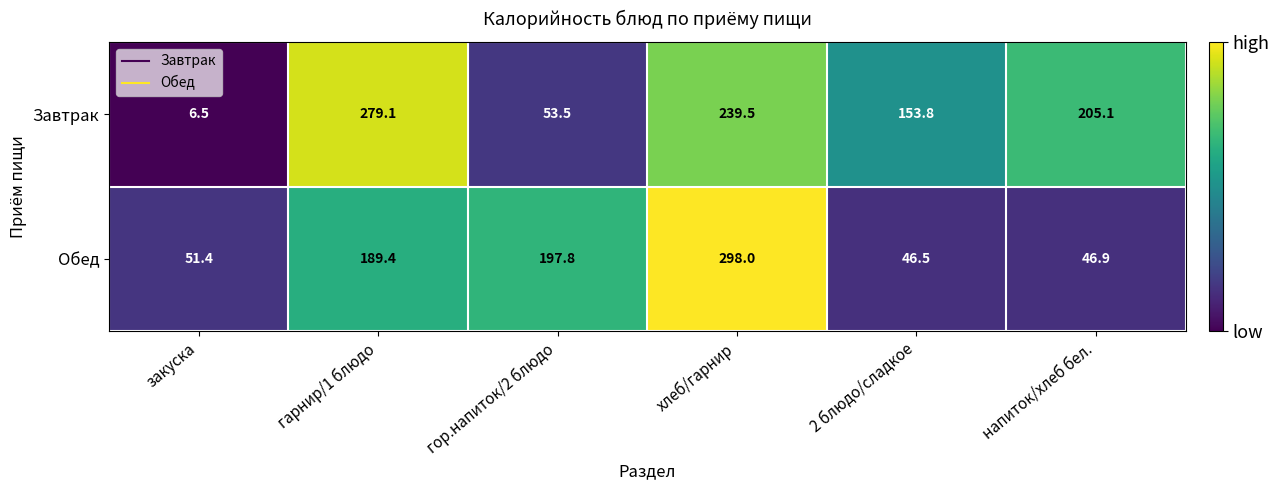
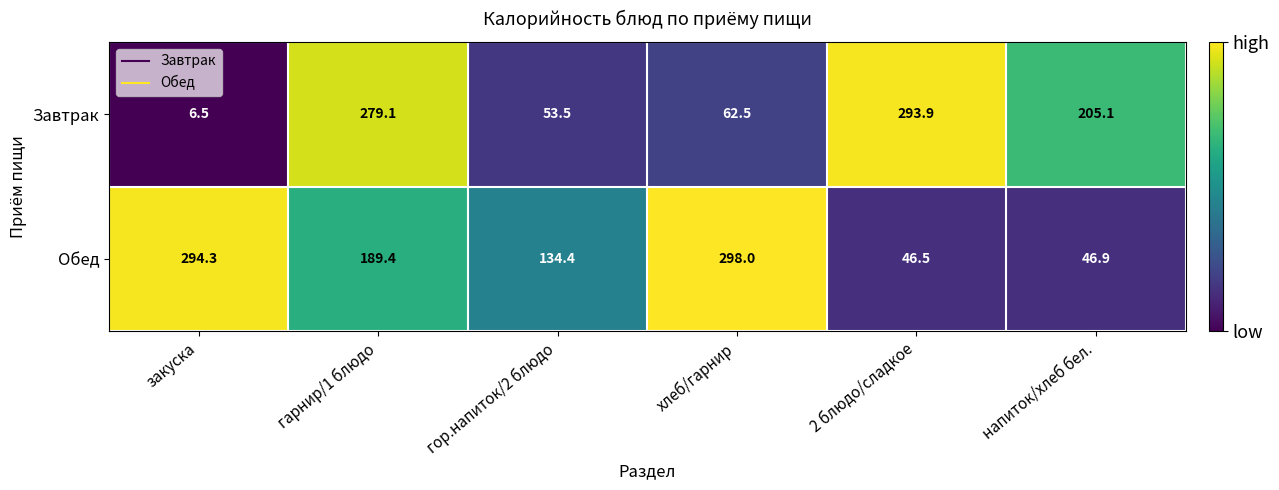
  {
    "Завтрак": {
      "закуска": 6.5,
      "гарнир/1 блюдо": 279.1,
      "гор.напиток/2 блюдо": 53.5,
-     "хлеб/гарнир": 239.5,
-     "2 блюдо/сладкое": 153.8,
+     "хлеб/гарнир": 62.5,
+     "2 блюдо/сладкое": 293.9,
      "напиток/хлеб бел.": 205.1
    },
    "Обед": {
-     "закуска": 51.4,
+     "закуска": 294.3,
      "гарнир/1 блюдо": 189.4,
-     "гор.напиток/2 блюдо": 197.8,
+     "гор.напиток/2 блюдо": 134.4,
      "хлеб/гарнир": 298.0,
      "2 блюдо/сладкое": 46.5,
      "напиток/хлеб бел.": 46.9
    }
  }
